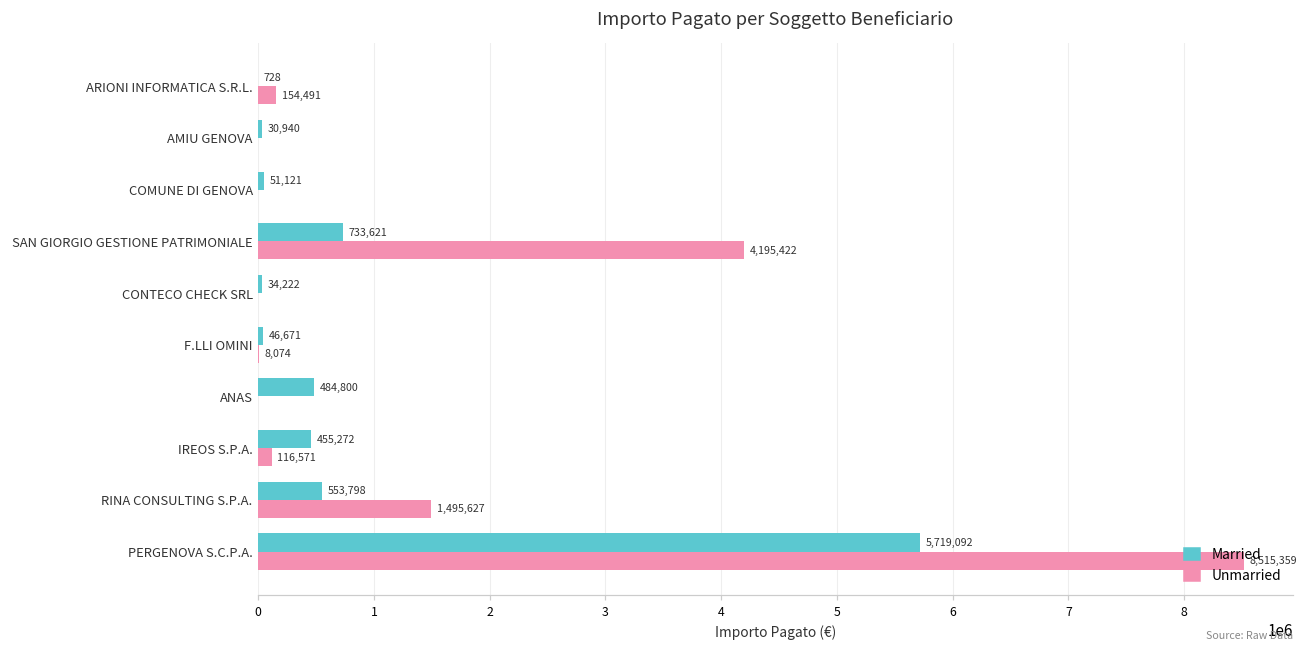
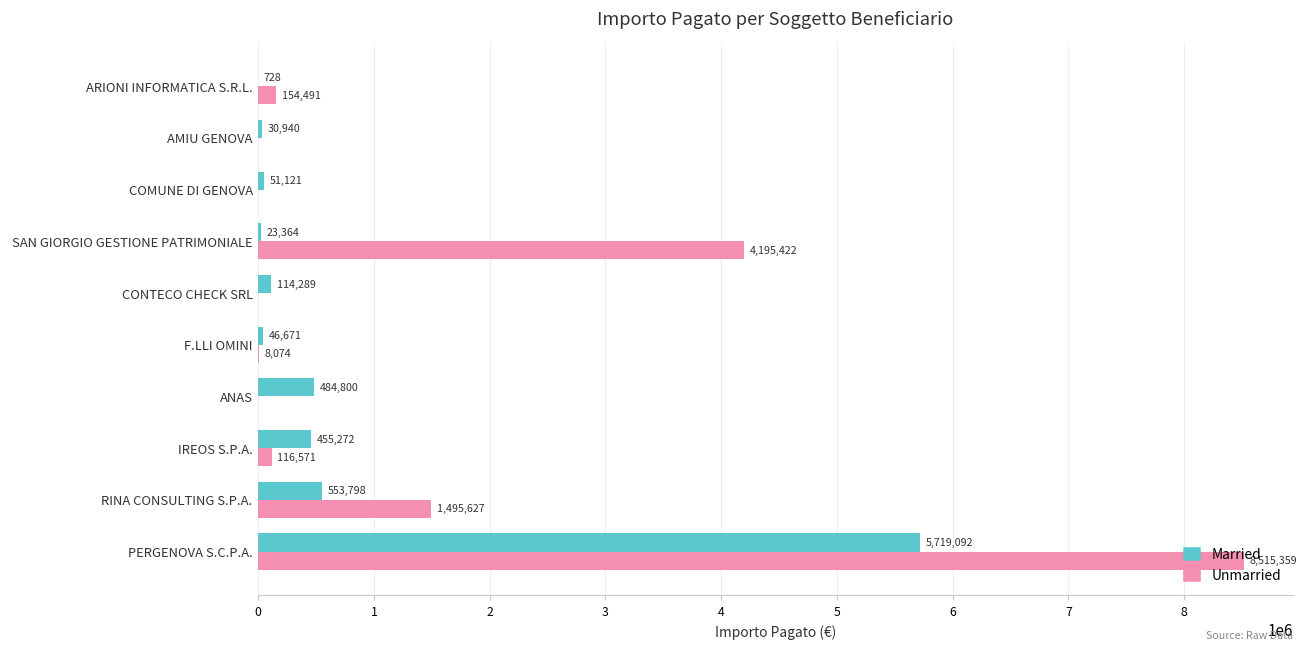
  {
    "Married": {
      "ARIONI INFORMATICA S.R.L.": "728",
      "AMIU GENOVA": "30,940",
      "COMUNE DI GENOVA": "51,121",
-     "SAN GIORGIO GESTIONE PATRIMONIALE": "733,621",
-     "CONTECO CHECK SRL": "34,222",
+     "SAN GIORGIO GESTIONE PATRIMONIALE": "23,364",
+     "CONTECO CHECK SRL": "114,289",
      "F.LLI OMINI": "46,671",
      "ANAS": "484,800",
      "IREOS S.P.A.": "455,272",
      "RINA CONSULTING S.P.A.": "553,798",
      "PERGENOVA S.C.P.A.": "5,719,092"
    },
    "Unmarried": {
      "ARIONI INFORMATICA S.R.L.": "154,491",
      "SAN GIORGIO GESTIONE PATRIMONIALE": "4,195,422",
      "F.LLI OMINI": "8,074",
      "IREOS S.P.A.": "116,571",
      "RINA CONSULTING S.P.A.": "1,495,627",
      "PERGENOVA S.C.P.A.": "8,515,359"
    }
  }
